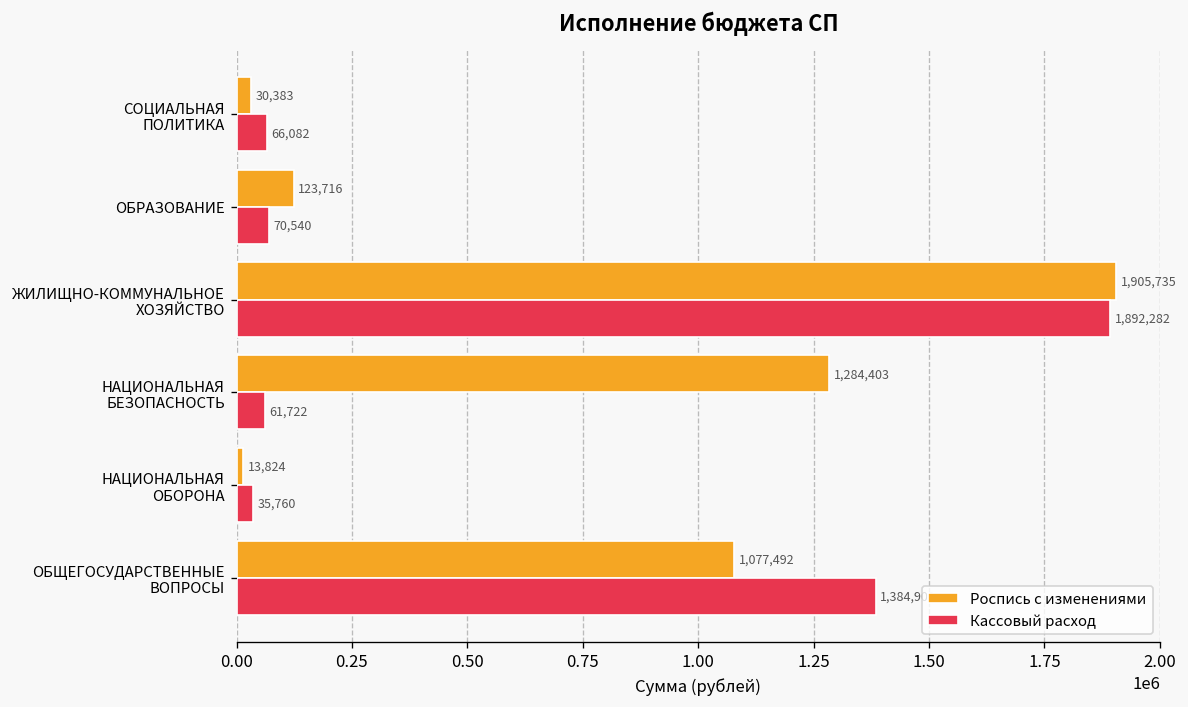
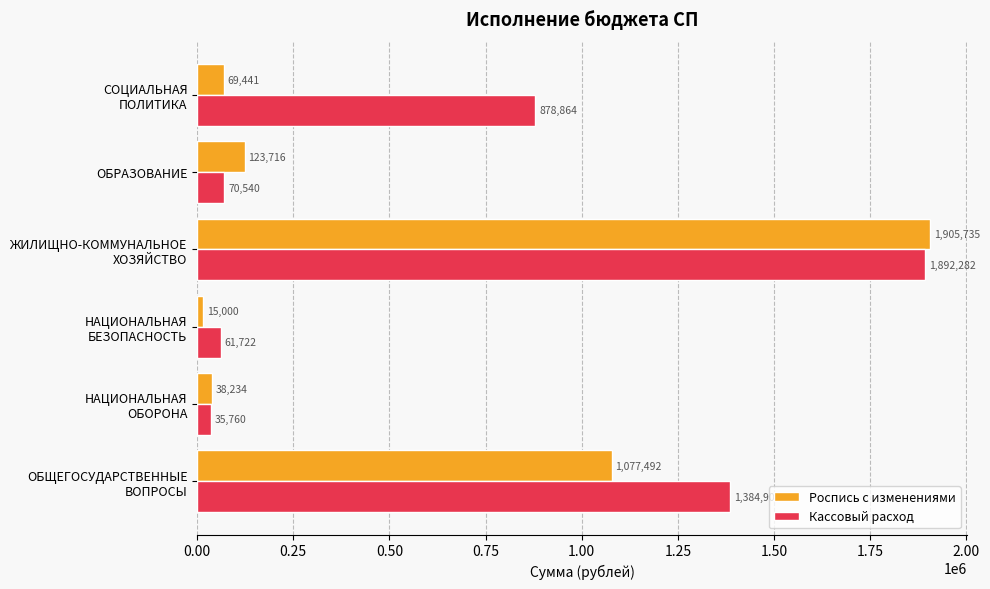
  {
    "Роспись с изменениями": {
-     "СОЦИАЛЬНАЯ ПОЛИТИКА": "30,383",
+     "СОЦИАЛЬНАЯ ПОЛИТИКА": "69,441",
      "ОБРАЗОВАНИЕ": "123,716",
      "ЖИЛИЩНО-КОММУНАЛЬНОЕ ХОЗЯЙСТВО": "1,905,735",
-     "НАЦИОНАЛЬНАЯ БЕЗОПАСНОСТЬ": "1,284,403",
-     "НАЦИОНАЛЬНАЯ ОБОРОНА": "13,824",
+     "НАЦИОНАЛЬНАЯ БЕЗОПАСНОСТЬ": "15,000",
+     "НАЦИОНАЛЬНАЯ ОБОРОНА": "38,234",
      "ОБЩЕГОСУДАРСТВЕННЫЕ ВОПРОСЫ": "1,077,492"
    },
    "Кассовый расход": {
-     "СОЦИАЛЬНАЯ ПОЛИТИКА": "66,082",
+     "СОЦИАЛЬНАЯ ПОЛИТИКА": "878,864",
      "ОБРАЗОВАНИЕ": "70,540",
      "ЖИЛИЩНО-КОММУНАЛЬНОЕ ХОЗЯЙСТВО": "1,892,282",
      "НАЦИОНАЛЬНАЯ БЕЗОПАСНОСТЬ": "61,722",
      "НАЦИОНАЛЬНАЯ ОБОРОНА": "35,760"
    }
  }
